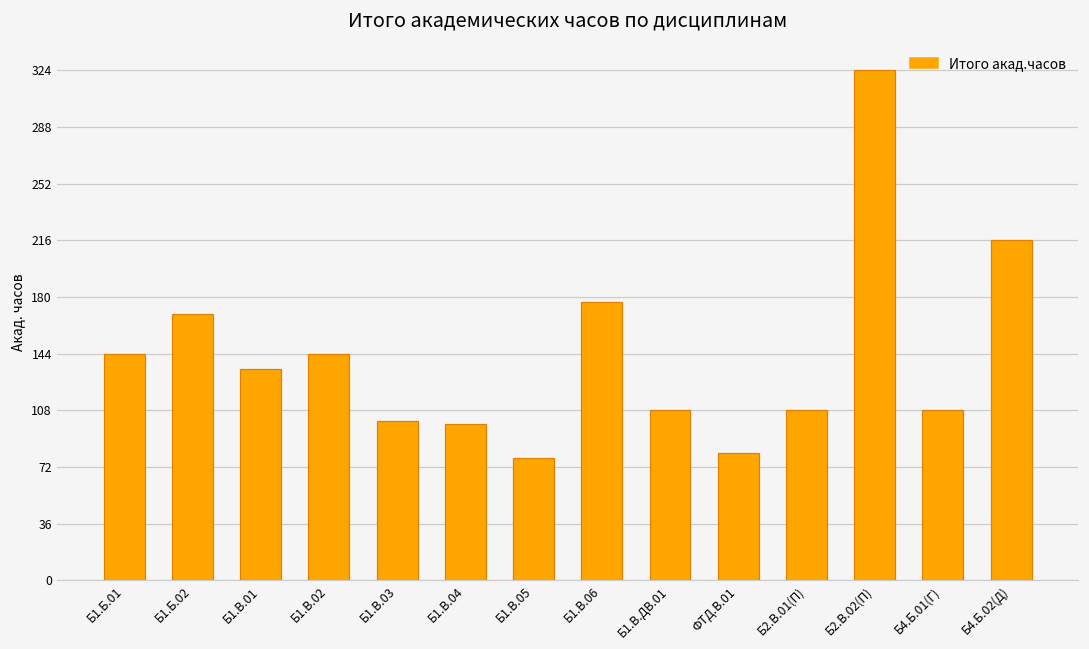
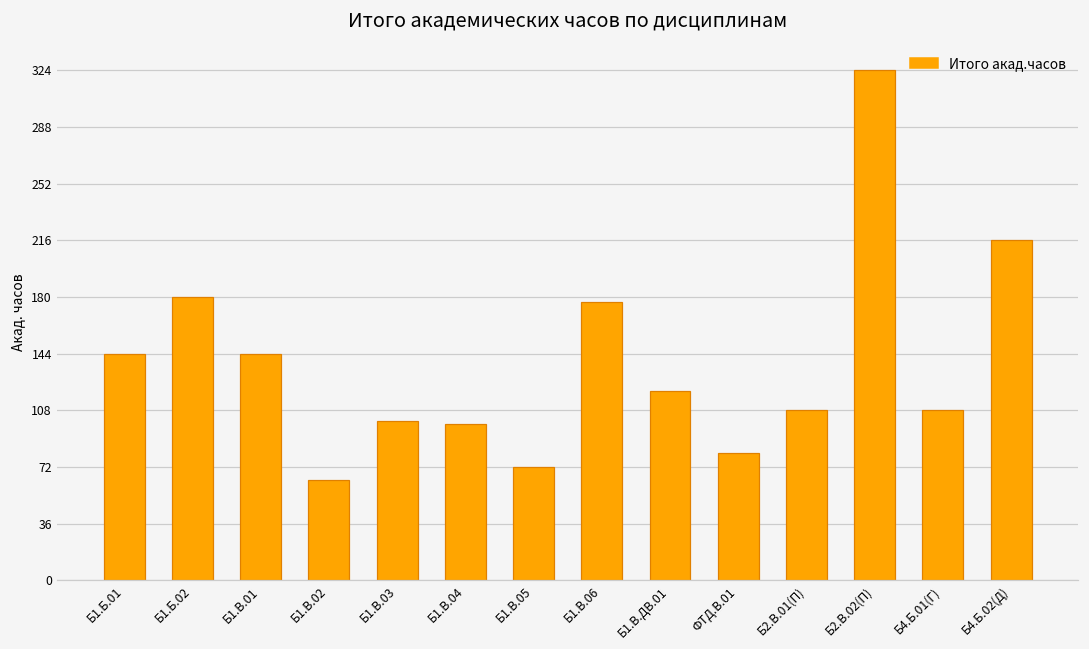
  {
    "Б1.Б.01": 144,
-   "Б1.Б.02": 169,
-   "Б1.В.01": 134,
-   "Б1.В.02": 144,
+   "Б1.Б.02": 180,
+   "Б1.В.01": 144,
+   "Б1.В.02": 64,
    "Б1.В.03": 101,
    "Б1.В.04": 99,
-   "Б1.В.05": 78,
+   "Б1.В.05": 72,
    "Б1.В.06": 177,
-   "Б1.В.ДВ.01": 108,
+   "Б1.В.ДВ.01": 120,
    "ФТД.В.01": 81,
    "Б2.В.01(П)": 108,
    "Б2.В.02(П)": 324,
    "Б4.Б.01(Г)": 108,
    "Б4.Б.02(Д)": 216
  }
